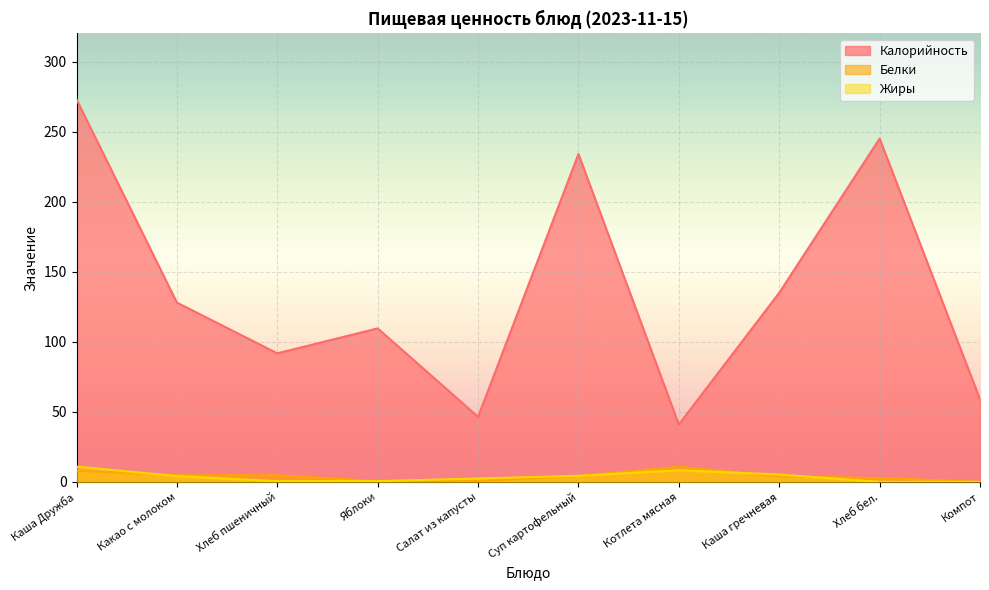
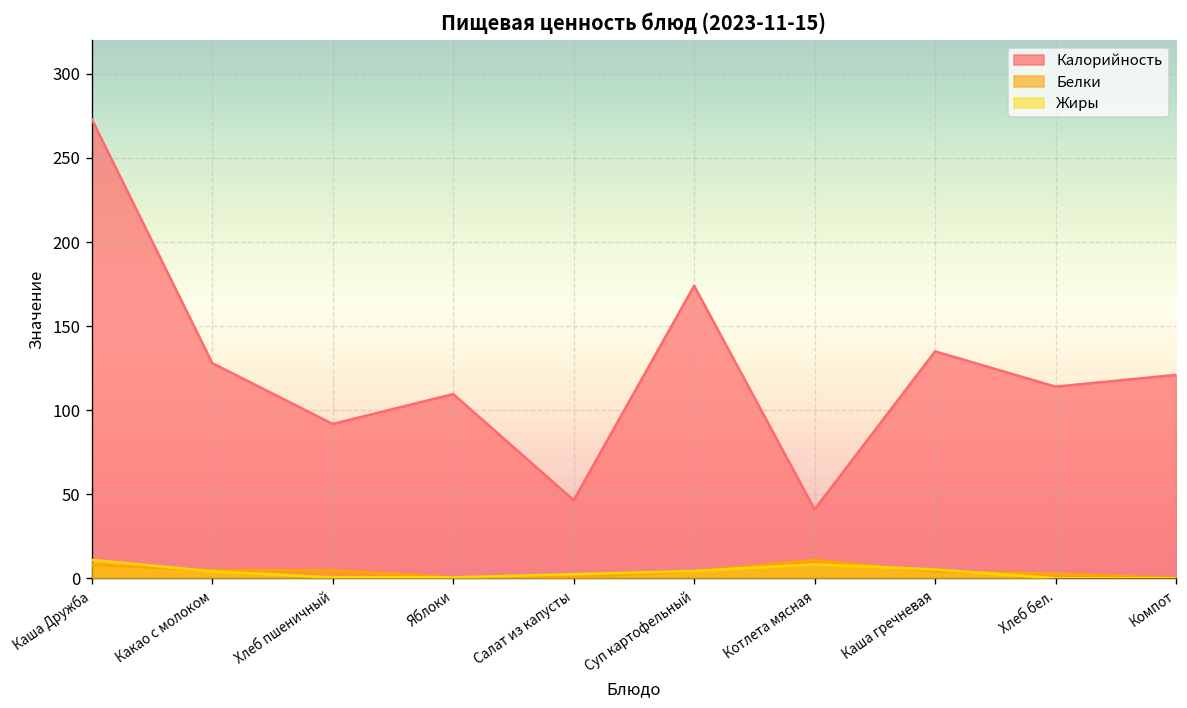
  {
    "Калорийность": {
      "Каша Дружба": 273,
      "Какао с молоком": 128,
      "Хлеб пшеничный": 92,
      "Яблоки": 110,
      "Салат из капусты": 47,
-     "Суп картофельный": 234,
+     "Суп картофельный": 174,
      "Котлета мясная": 41,
      "Каша гречневая": 135,
-     "Хлеб бел.": 245,
-     "Компот": 59
+     "Хлеб бел.": 114,
+     "Компот": 121
    }
  }
